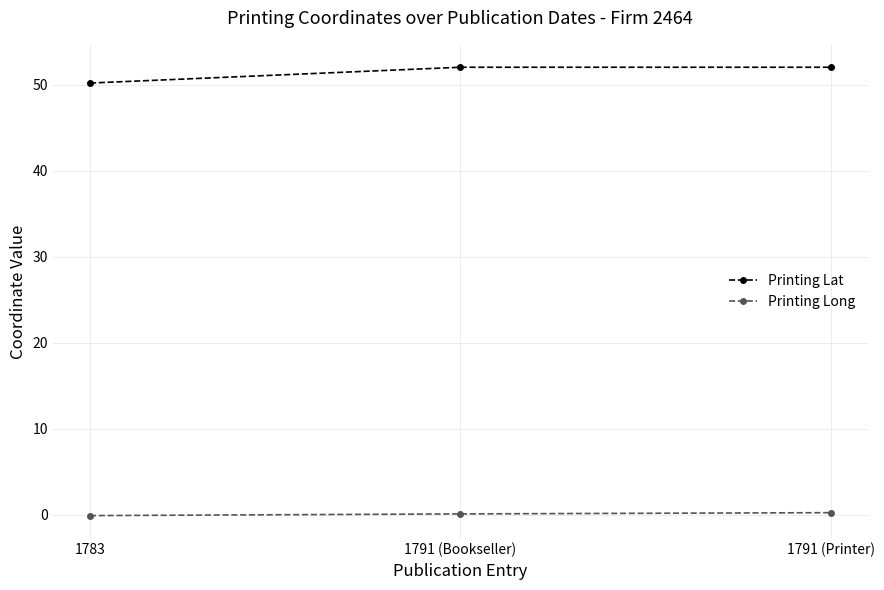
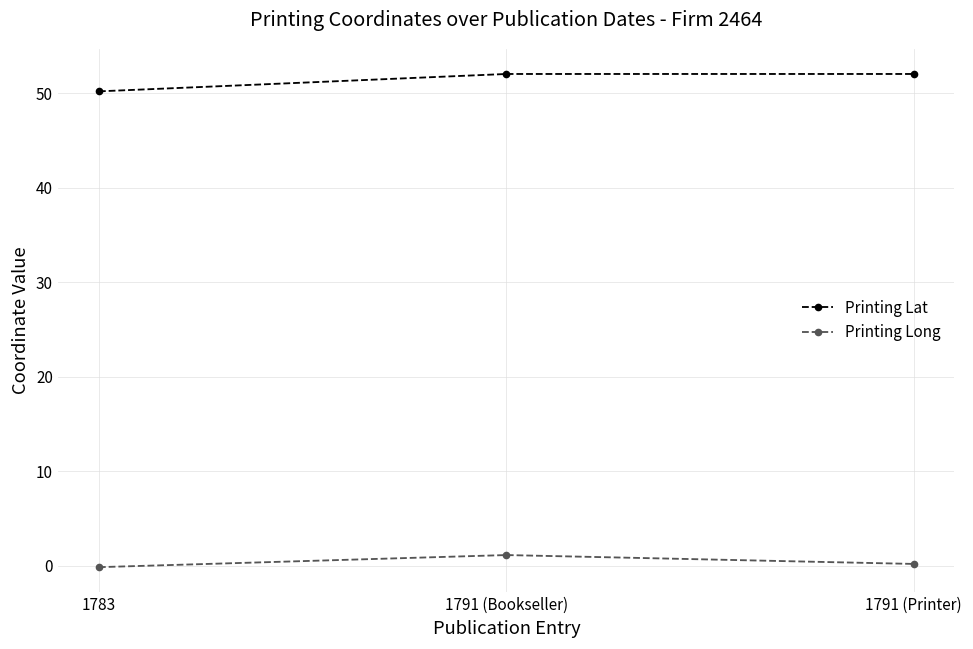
  {
    "Printing Lat": {
      "1783": 50,
      "1791 (Bookseller)": 52,
      "1791 (Printer)": 52
    },
    "Printing Long": {
      "1783": 0,
-     "1791 (Bookseller)": 0,
+     "1791 (Bookseller)": 1,
      "1791 (Printer)": 0
    }
  }
